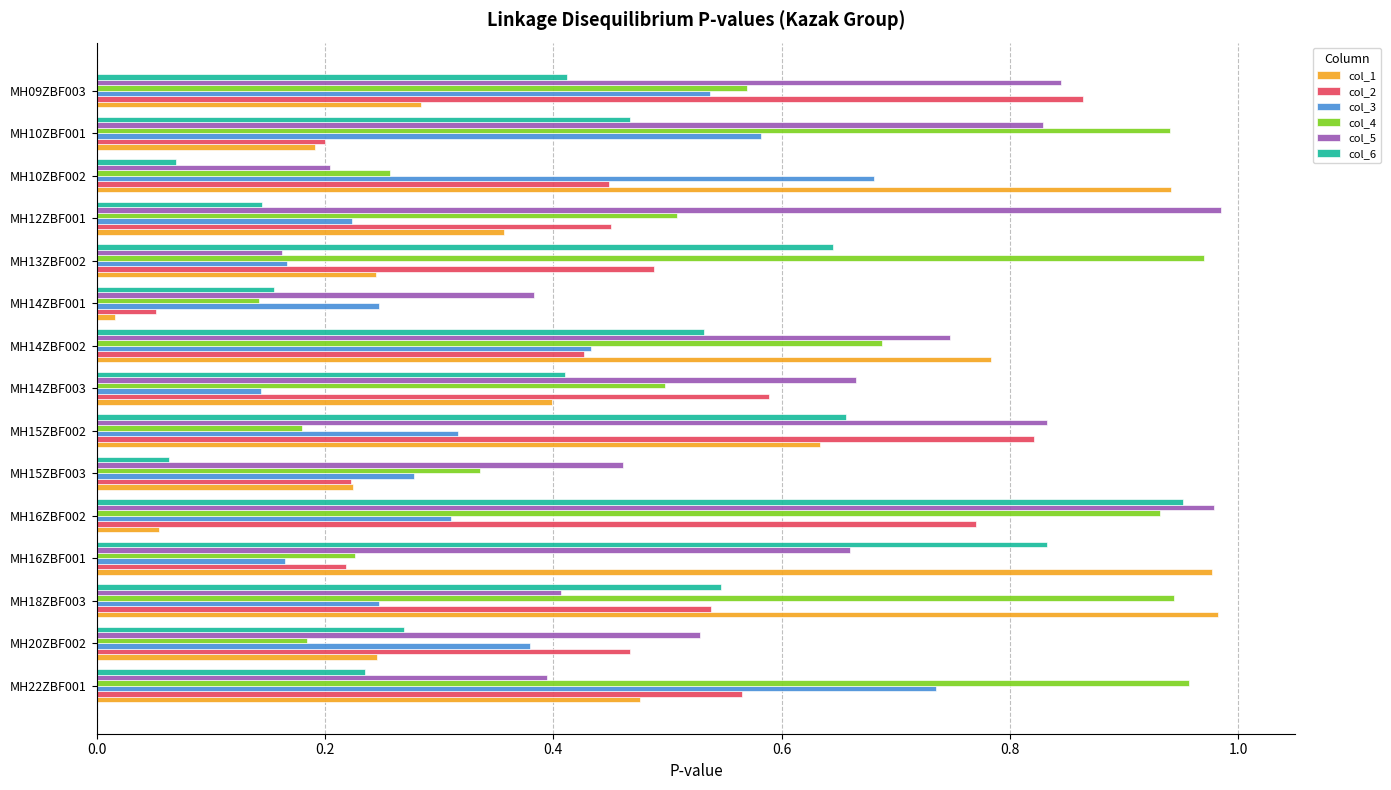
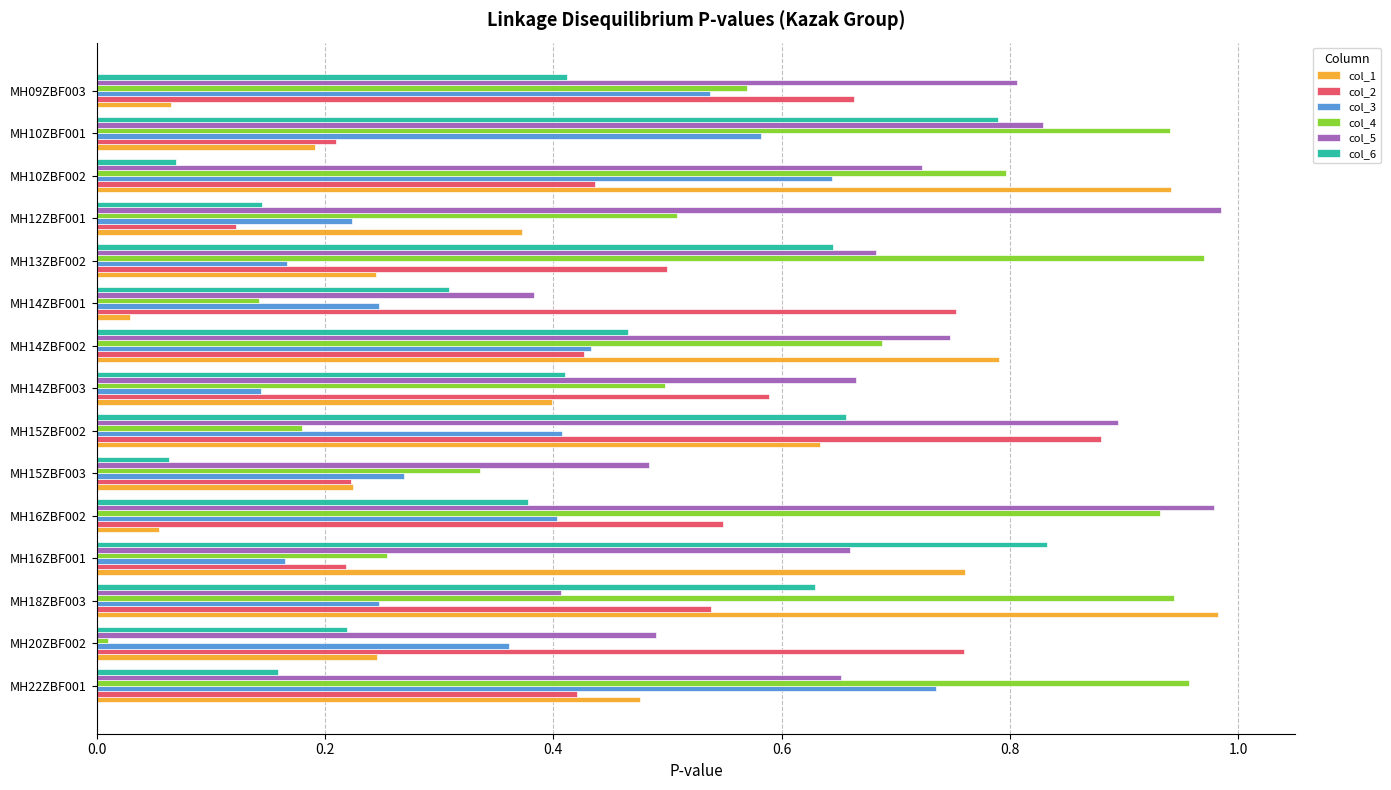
  {
    "col_1": {
-     "MH09ZBF003": 0.284,
+     "MH09ZBF003": 0.066,
      "MH10ZBF001": 0.191,
      "MH10ZBF002": 0.941,
-     "MH12ZBF001": 0.357,
+     "MH12ZBF001": 0.373,
      "MH13ZBF002": 0.245,
-     "MH14ZBF001": 0.016,
-     "MH14ZBF002": 0.783,
+     "MH14ZBF001": 0.029,
+     "MH14ZBF002": 0.790,
      "MH14ZBF003": 0.399,
      "MH15ZBF002": 0.634,
      "MH15ZBF003": 0.225,
      "MH16ZBF002": 0.055,
-     "MH16ZBF001": 0.977,
+     "MH16ZBF001": 0.761,
      "MH18ZBF003": 0.982,
      "MH20ZBF002": 0.246,
      "MH22ZBF001": 0.476
    },
    "col_2": {
-     "MH09ZBF003": 0.864,
-     "MH10ZBF001": 0.200,
-     "MH10ZBF002": 0.448,
-     "MH12ZBF001": 0.451,
-     "MH13ZBF002": 0.488,
-     "MH14ZBF001": 0.052,
+     "MH09ZBF003": 0.664,
+     "MH10ZBF001": 0.210,
+     "MH10ZBF002": 0.437,
+     "MH12ZBF001": 0.122,
+     "MH13ZBF002": 0.500,
+     "MH14ZBF001": 0.753,
      "MH14ZBF002": 0.427,
      "MH14ZBF003": 0.589,
-     "MH15ZBF002": 0.821,
+     "MH15ZBF002": 0.879,
      "MH15ZBF003": 0.223,
-     "MH16ZBF002": 0.770,
+     "MH16ZBF002": 0.549,
      "MH16ZBF001": 0.218,
      "MH18ZBF003": 0.538,
-     "MH20ZBF002": 0.467,
-     "MH22ZBF001": 0.565
+     "MH20ZBF002": 0.760,
+     "MH22ZBF001": 0.421
    },
    "col_3": {
      "MH09ZBF003": 0.537,
      "MH10ZBF001": 0.582,
-     "MH10ZBF002": 0.681,
+     "MH10ZBF002": 0.644,
      "MH12ZBF001": 0.223,
      "MH13ZBF002": 0.167,
      "MH14ZBF001": 0.247,
      "MH14ZBF002": 0.433,
      "MH14ZBF003": 0.144,
-     "MH15ZBF002": 0.316,
-     "MH15ZBF003": 0.278,
-     "MH16ZBF002": 0.311,
+     "MH15ZBF002": 0.408,
+     "MH15ZBF003": 0.269,
+     "MH16ZBF002": 0.404,
      "MH16ZBF001": 0.165,
      "MH18ZBF003": 0.248,
-     "MH20ZBF002": 0.379,
+     "MH20ZBF002": 0.362,
      "MH22ZBF001": 0.735
    },
    "col_4": {
      "MH09ZBF003": 0.569,
      "MH10ZBF001": 0.940,
-     "MH10ZBF002": 0.257,
+     "MH10ZBF002": 0.797,
      "MH12ZBF001": 0.508,
      "MH13ZBF002": 0.970,
      "MH14ZBF001": 0.143,
      "MH14ZBF002": 0.688,
      "MH14ZBF003": 0.497,
      "MH15ZBF002": 0.180,
      "MH15ZBF003": 0.336,
      "MH16ZBF002": 0.931,
-     "MH16ZBF001": 0.226,
+     "MH16ZBF001": 0.255,
      "MH18ZBF003": 0.944,
-     "MH20ZBF002": 0.184,
+     "MH20ZBF002": 0.010,
      "MH22ZBF001": 0.957
    },
    "col_5": {
-     "MH09ZBF003": 0.844,
+     "MH09ZBF003": 0.806,
      "MH10ZBF001": 0.829,
-     "MH10ZBF002": 0.205,
+     "MH10ZBF002": 0.723,
      "MH12ZBF001": 0.985,
-     "MH13ZBF002": 0.162,
+     "MH13ZBF002": 0.683,
      "MH14ZBF001": 0.383,
      "MH14ZBF002": 0.747,
      "MH14ZBF003": 0.665,
-     "MH15ZBF002": 0.832,
-     "MH15ZBF003": 0.461,
+     "MH15ZBF002": 0.895,
+     "MH15ZBF003": 0.483,
      "MH16ZBF002": 0.979,
      "MH16ZBF001": 0.660,
      "MH18ZBF003": 0.407,
-     "MH20ZBF002": 0.528,
-     "MH22ZBF001": 0.394
+     "MH20ZBF002": 0.490,
+     "MH22ZBF001": 0.652
    },
    "col_6": {
      "MH09ZBF003": 0.412,
-     "MH10ZBF001": 0.467,
+     "MH10ZBF001": 0.789,
      "MH10ZBF002": 0.069,
      "MH12ZBF001": 0.145,
      "MH13ZBF002": 0.645,
-     "MH14ZBF001": 0.156,
-     "MH14ZBF002": 0.532,
+     "MH14ZBF001": 0.308,
+     "MH14ZBF002": 0.465,
      "MH14ZBF003": 0.410,
      "MH15ZBF002": 0.656,
      "MH15ZBF003": 0.063,
-     "MH16ZBF002": 0.952,
+     "MH16ZBF002": 0.378,
      "MH16ZBF001": 0.833,
-     "MH18ZBF003": 0.547,
-     "MH20ZBF002": 0.269,
-     "MH22ZBF001": 0.235
+     "MH18ZBF003": 0.629,
+     "MH20ZBF002": 0.219,
+     "MH22ZBF001": 0.159
    }
  }
